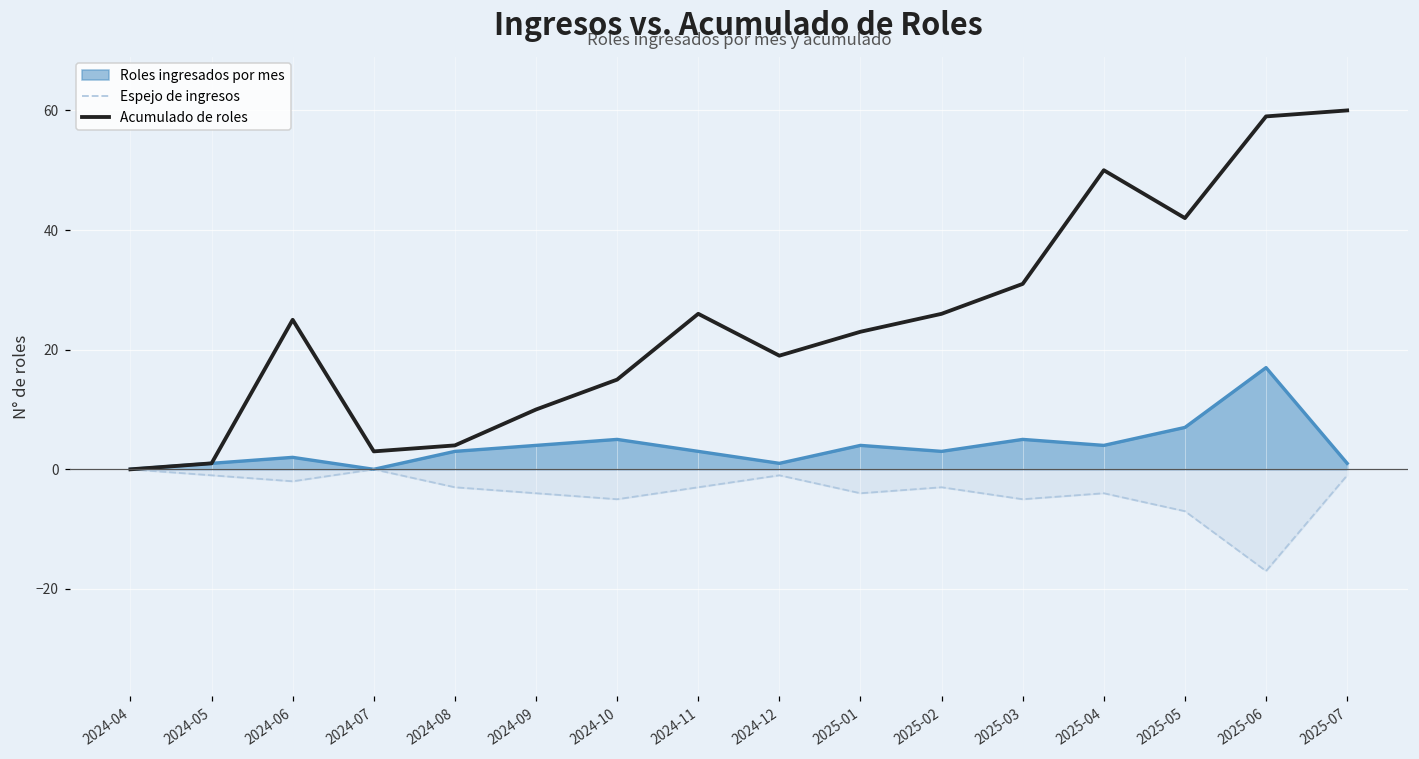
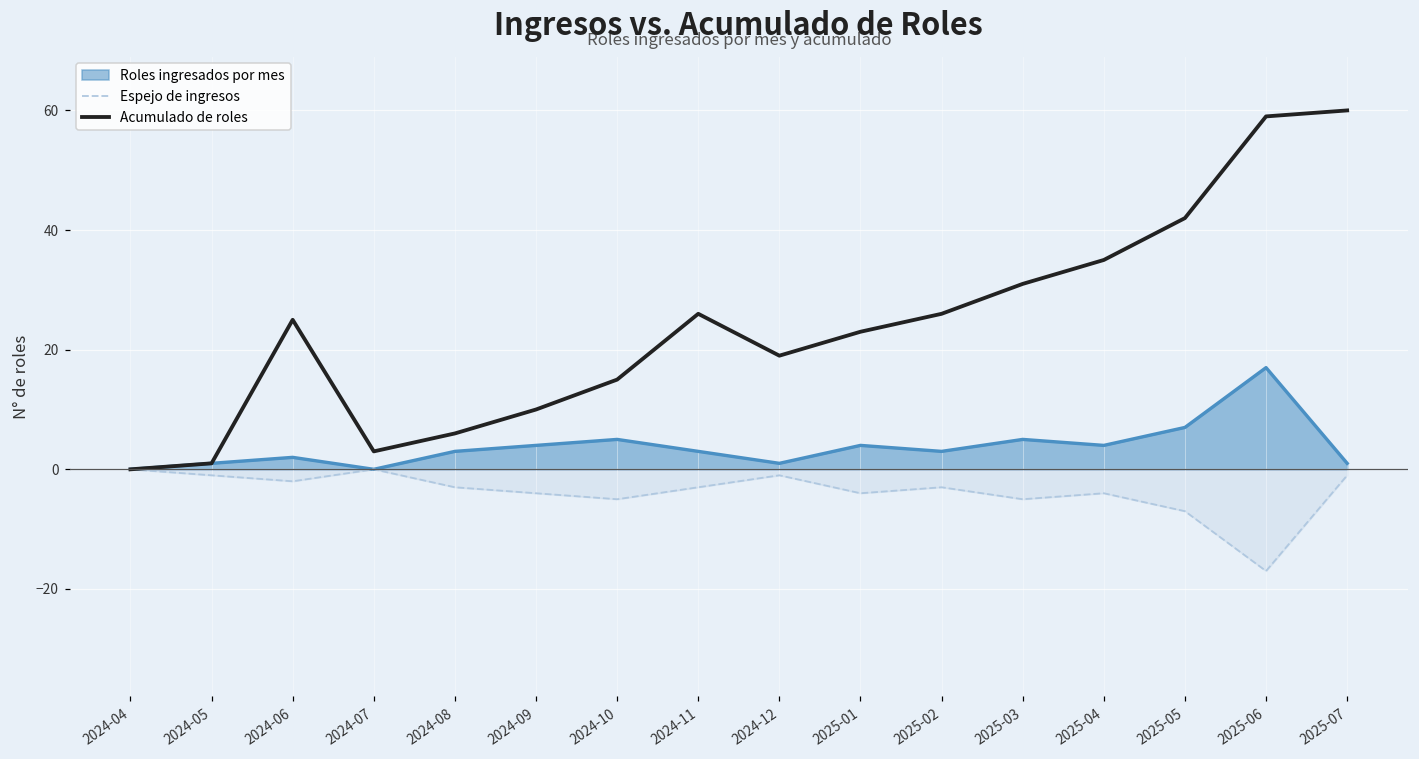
  {
    "Acumulado de roles": {
      "2024-06": 25,
      "2024-07": 3,
-     "2024-08": 4,
+     "2024-08": 6,
      "2024-09": 10,
      "2024-10": 15,
      "2024-11": 26,
      "2024-12": 19,
      "2025-01": 23,
      "2025-02": 26,
      "2025-03": 31,
-     "2025-04": 50,
+     "2025-04": 35,
      "2025-05": 42,
      "2025-06": 59,
      "2025-07": 60
    }
  }
